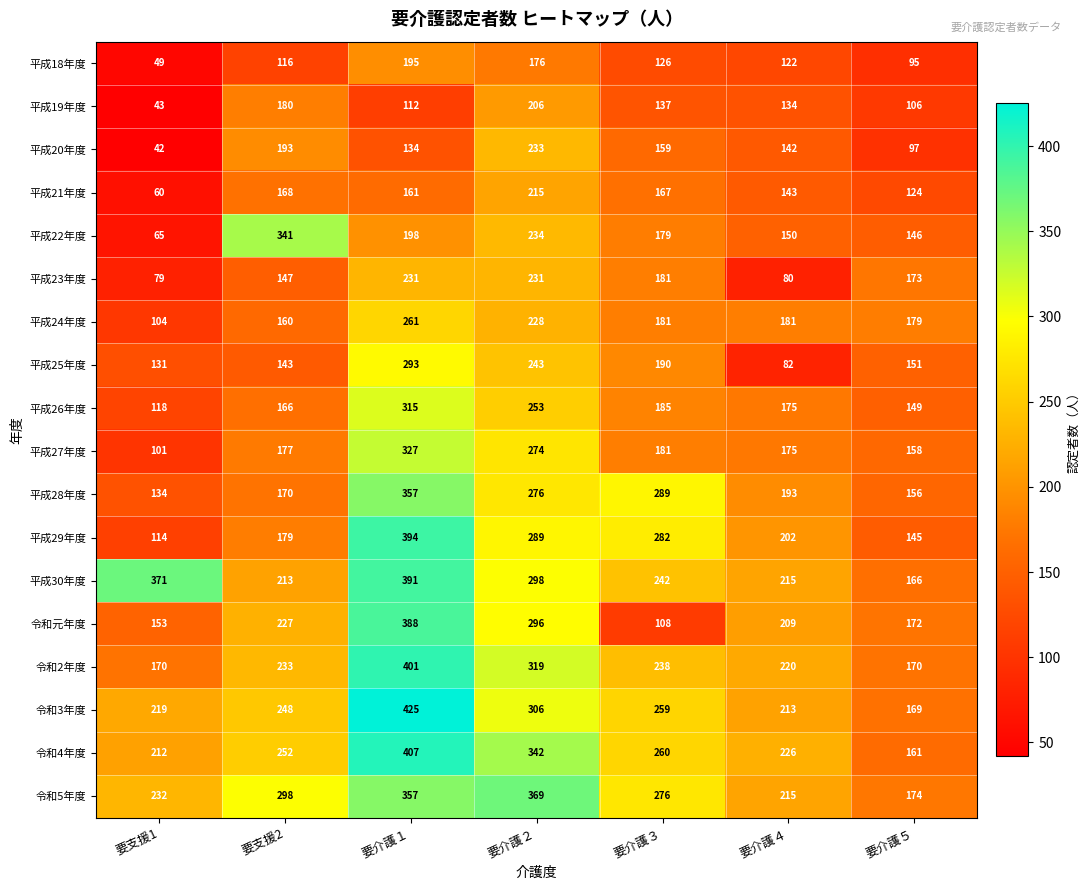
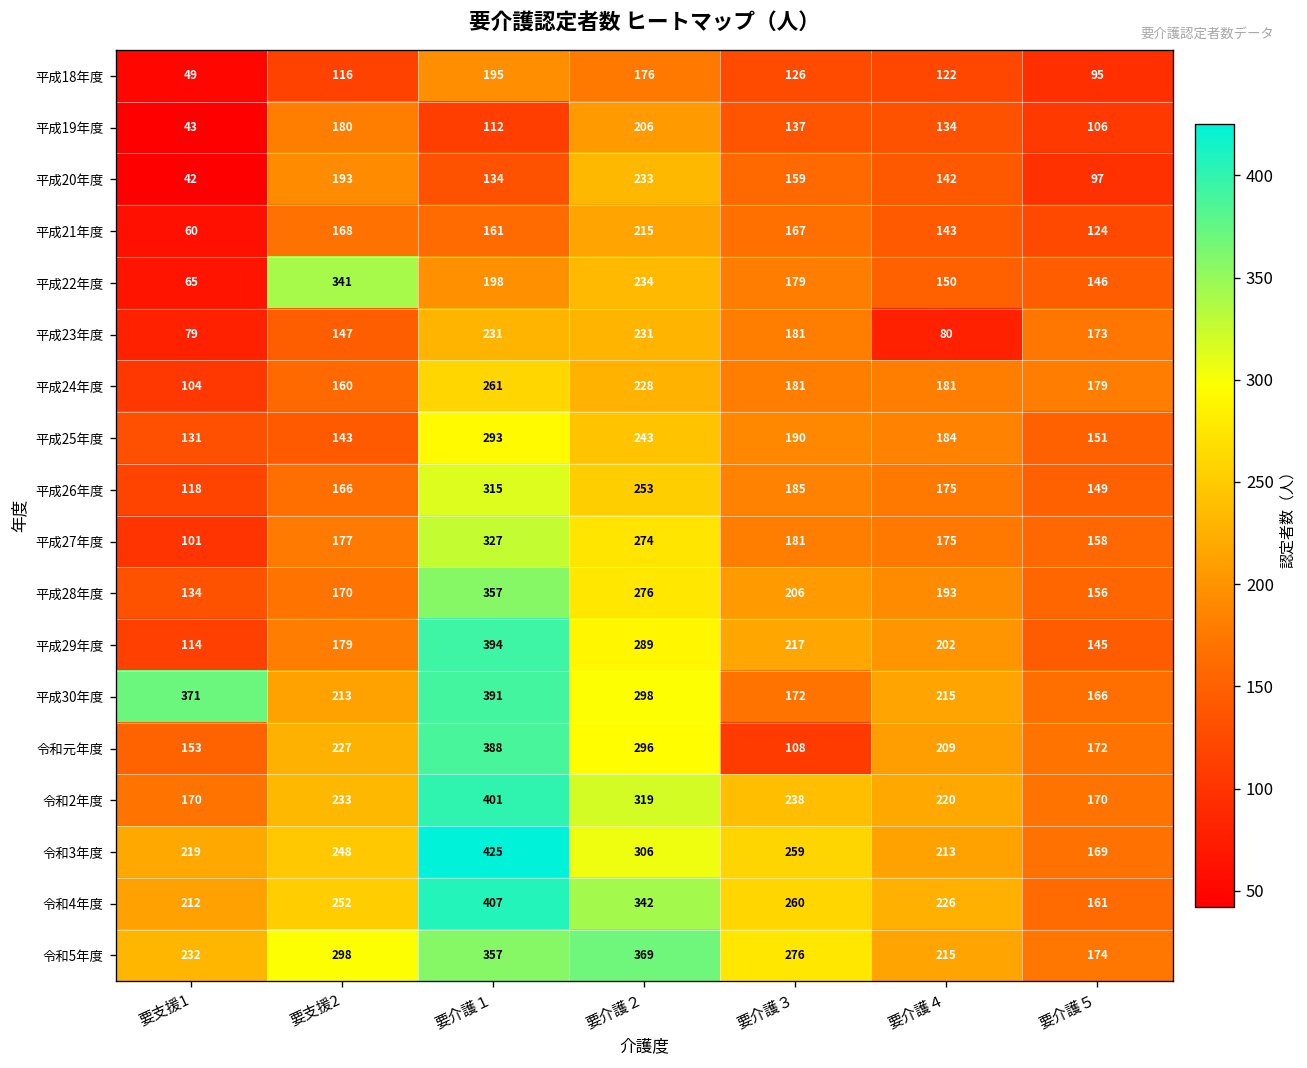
  {
    "平成18年度": {
      "要支援1": 49,
      "要支援2": 116,
      "要介護１": 195,
      "要介護２": 176,
      "要介護３": 126,
      "要介護４": 122,
      "要介護５": 95
    },
    "平成19年度": {
      "要支援1": 43,
      "要支援2": 180,
      "要介護１": 112,
      "要介護２": 206,
      "要介護３": 137,
      "要介護４": 134,
      "要介護５": 106
    },
    "平成20年度": {
      "要支援1": 42,
      "要支援2": 193,
      "要介護１": 134,
      "要介護２": 233,
      "要介護３": 159,
      "要介護４": 142,
      "要介護５": 97
    },
    "平成21年度": {
      "要支援1": 60,
      "要支援2": 168,
      "要介護１": 161,
      "要介護２": 215,
      "要介護３": 167,
      "要介護４": 143,
      "要介護５": 124
    },
    "平成22年度": {
      "要支援1": 65,
      "要支援2": 341,
      "要介護１": 198,
      "要介護２": 234,
      "要介護３": 179,
      "要介護４": 150,
      "要介護５": 146
    },
    "平成23年度": {
      "要支援1": 79,
      "要支援2": 147,
      "要介護１": 231,
      "要介護２": 231,
      "要介護３": 181,
      "要介護４": 80,
      "要介護５": 173
    },
    "平成24年度": {
      "要支援1": 104,
      "要支援2": 160,
      "要介護１": 261,
      "要介護２": 228,
      "要介護３": 181,
      "要介護４": 181,
      "要介護５": 179
    },
    "平成25年度": {
      "要支援1": 131,
      "要支援2": 143,
      "要介護１": 293,
      "要介護２": 243,
      "要介護３": 190,
-     "要介護４": 82,
+     "要介護４": 184,
      "要介護５": 151
    },
    "平成26年度": {
      "要支援1": 118,
      "要支援2": 166,
      "要介護１": 315,
      "要介護２": 253,
      "要介護３": 185,
      "要介護４": 175,
      "要介護５": 149
    },
    "平成27年度": {
      "要支援1": 101,
      "要支援2": 177,
      "要介護１": 327,
      "要介護２": 274,
      "要介護３": 181,
      "要介護４": 175,
      "要介護５": 158
    },
    "平成28年度": {
      "要支援1": 134,
      "要支援2": 170,
      "要介護１": 357,
      "要介護２": 276,
-     "要介護３": 289,
+     "要介護３": 206,
      "要介護４": 193,
      "要介護５": 156
    },
    "平成29年度": {
      "要支援1": 114,
      "要支援2": 179,
      "要介護１": 394,
      "要介護２": 289,
-     "要介護３": 282,
+     "要介護３": 217,
      "要介護４": 202,
      "要介護５": 145
    },
    "平成30年度": {
      "要支援1": 371,
      "要支援2": 213,
      "要介護１": 391,
      "要介護２": 298,
-     "要介護３": 242,
+     "要介護３": 172,
      "要介護４": 215,
      "要介護５": 166
    },
    "令和元年度": {
      "要支援1": 153,
      "要支援2": 227,
      "要介護１": 388,
      "要介護２": 296,
      "要介護３": 108,
      "要介護４": 209,
      "要介護５": 172
    },
    "令和2年度": {
      "要支援1": 170,
      "要支援2": 233,
      "要介護１": 401,
      "要介護２": 319,
      "要介護３": 238,
      "要介護４": 220,
      "要介護５": 170
    },
    "令和3年度": {
      "要支援1": 219,
      "要支援2": 248,
      "要介護１": 425,
      "要介護２": 306,
      "要介護３": 259,
      "要介護４": 213,
      "要介護５": 169
    },
    "令和4年度": {
      "要支援1": 212,
      "要支援2": 252,
      "要介護１": 407,
      "要介護２": 342,
      "要介護３": 260,
      "要介護４": 226,
      "要介護５": 161
    },
    "令和5年度": {
      "要支援1": 232,
      "要支援2": 298,
      "要介護１": 357,
      "要介護２": 369,
      "要介護３": 276,
      "要介護４": 215,
      "要介護５": 174
    }
  }
